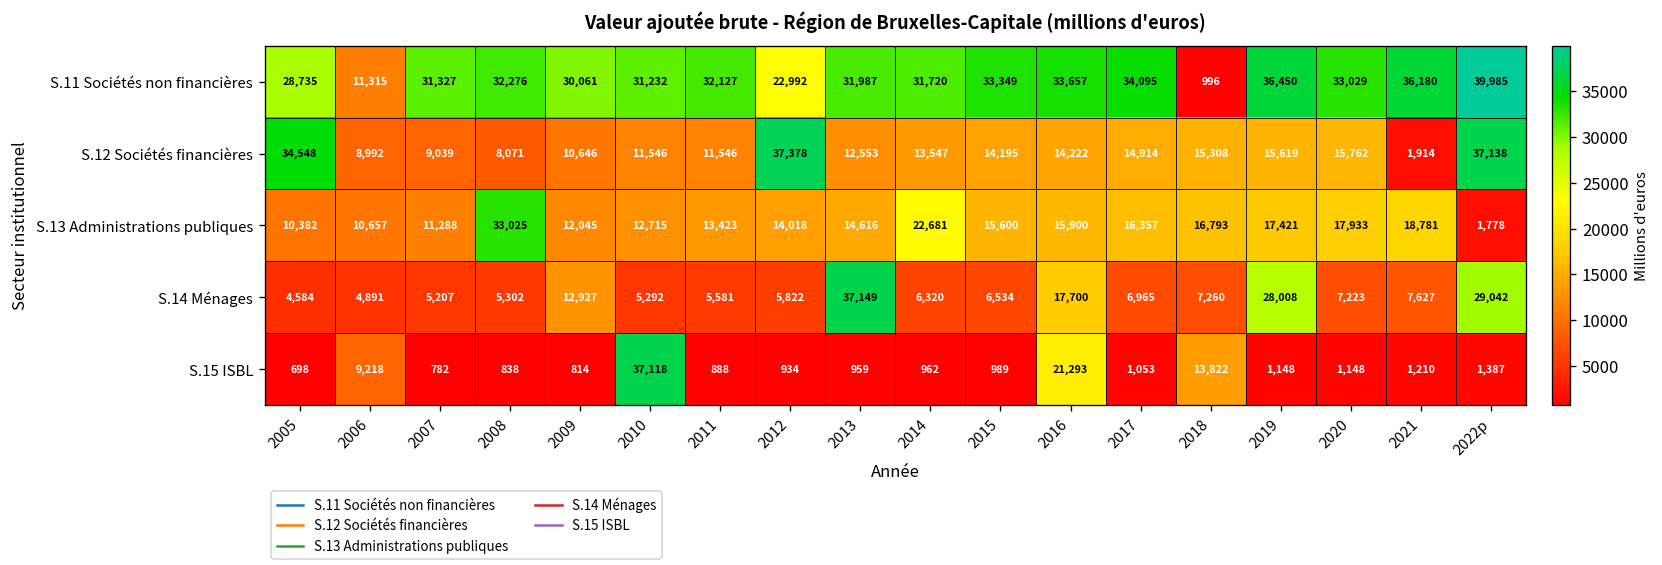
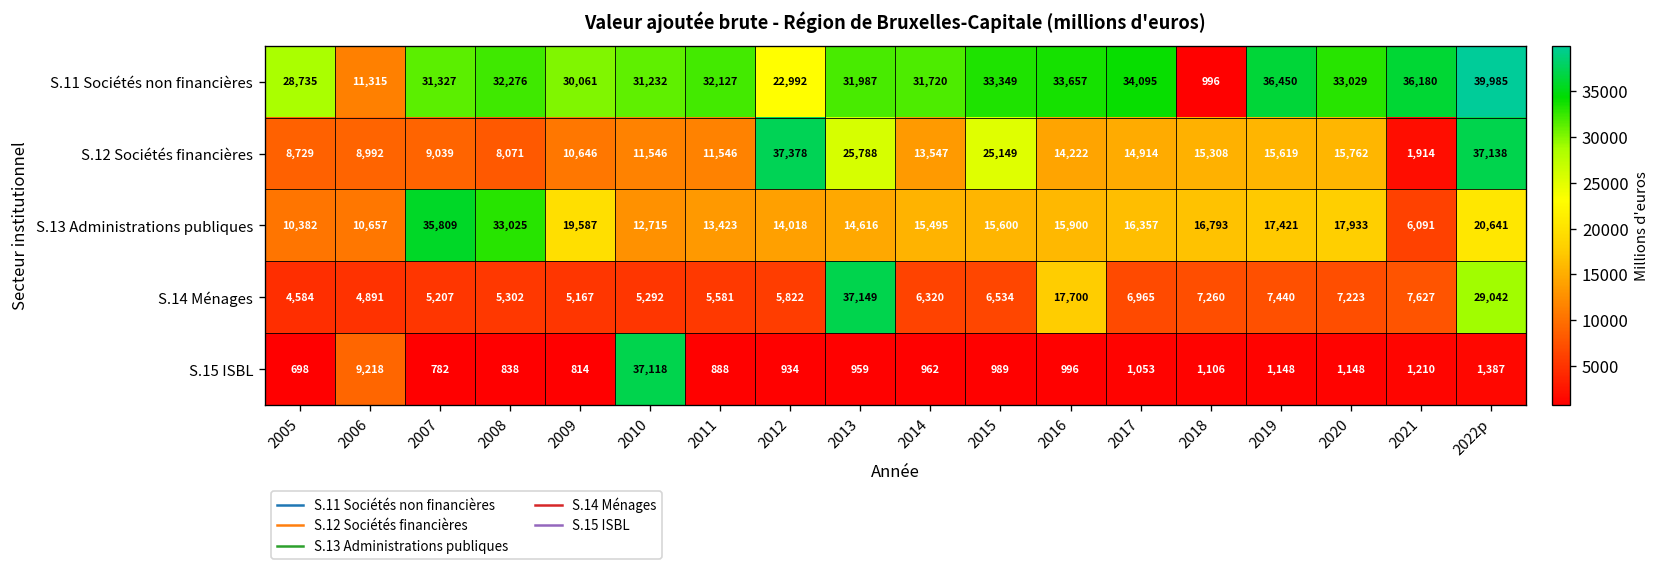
  {
    "S.11 Sociétés non financières": {
      "2005": "28,735",
      "2006": "11,315",
      "2007": "31,327",
      "2008": "32,276",
      "2009": "30,061",
      "2010": "31,232",
      "2011": "32,127",
      "2012": "22,992",
      "2013": "31,987",
      "2014": "31,720",
      "2015": "33,349",
      "2016": "33,657",
      "2017": "34,095",
      "2018": "996",
      "2019": "36,450",
      "2020": "33,029",
      "2021": "36,180",
      "2022p": "39,985"
    },
    "S.12 Sociétés financières": {
-     "2005": "34,548",
+     "2005": "8,729",
      "2006": "8,992",
      "2007": "9,039",
      "2008": "8,071",
      "2009": "10,646",
      "2010": "11,546",
      "2011": "11,546",
      "2012": "37,378",
-     "2013": "12,553",
+     "2013": "25,788",
      "2014": "13,547",
-     "2015": "14,195",
+     "2015": "25,149",
      "2016": "14,222",
      "2017": "14,914",
      "2018": "15,308",
      "2019": "15,619",
      "2020": "15,762",
      "2021": "1,914",
      "2022p": "37,138"
    },
    "S.13 Administrations publiques": {
      "2005": "10,382",
      "2006": "10,657",
-     "2007": "11,288",
+     "2007": "35,809",
      "2008": "33,025",
-     "2009": "12,045",
+     "2009": "19,587",
      "2010": "12,715",
      "2011": "13,423",
      "2012": "14,018",
      "2013": "14,616",
-     "2014": "22,681",
+     "2014": "15,495",
      "2015": "15,600",
      "2016": "15,900",
      "2017": "16,357",
      "2018": "16,793",
      "2019": "17,421",
      "2020": "17,933",
-     "2021": "18,781",
-     "2022p": "1,778"
+     "2021": "6,091",
+     "2022p": "20,641"
    },
    "S.14 Ménages": {
      "2005": "4,584",
      "2006": "4,891",
      "2007": "5,207",
      "2008": "5,302",
-     "2009": "12,927",
+     "2009": "5,167",
      "2010": "5,292",
      "2011": "5,581",
      "2012": "5,822",
      "2013": "37,149",
      "2014": "6,320",
      "2015": "6,534",
      "2016": "17,700",
      "2017": "6,965",
      "2018": "7,260",
-     "2019": "28,008",
+     "2019": "7,440",
      "2020": "7,223",
      "2021": "7,627",
      "2022p": "29,042"
    },
    "S.15 ISBL": {
      "2005": "698",
      "2006": "9,218",
      "2007": "782",
      "2008": "838",
      "2009": "814",
      "2010": "37,118",
      "2011": "888",
      "2012": "934",
      "2013": "959",
      "2014": "962",
      "2015": "989",
-     "2016": "21,293",
+     "2016": "996",
      "2017": "1,053",
-     "2018": "13,822",
+     "2018": "1,106",
      "2019": "1,148",
      "2020": "1,148",
      "2021": "1,210",
      "2022p": "1,387"
    }
  }
